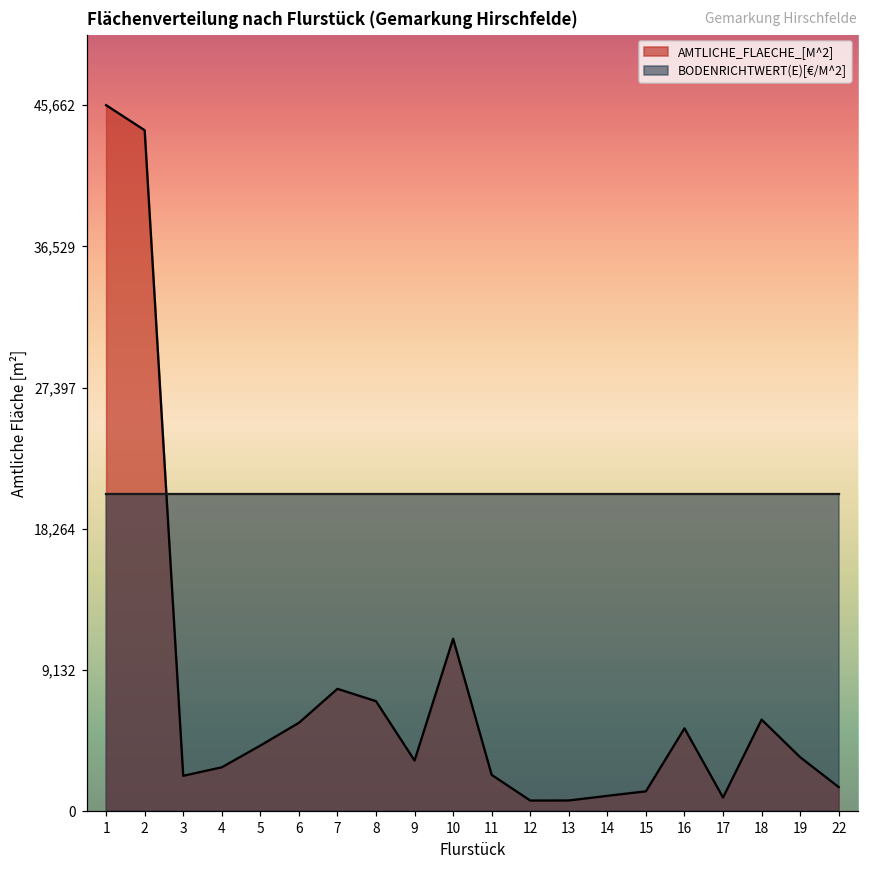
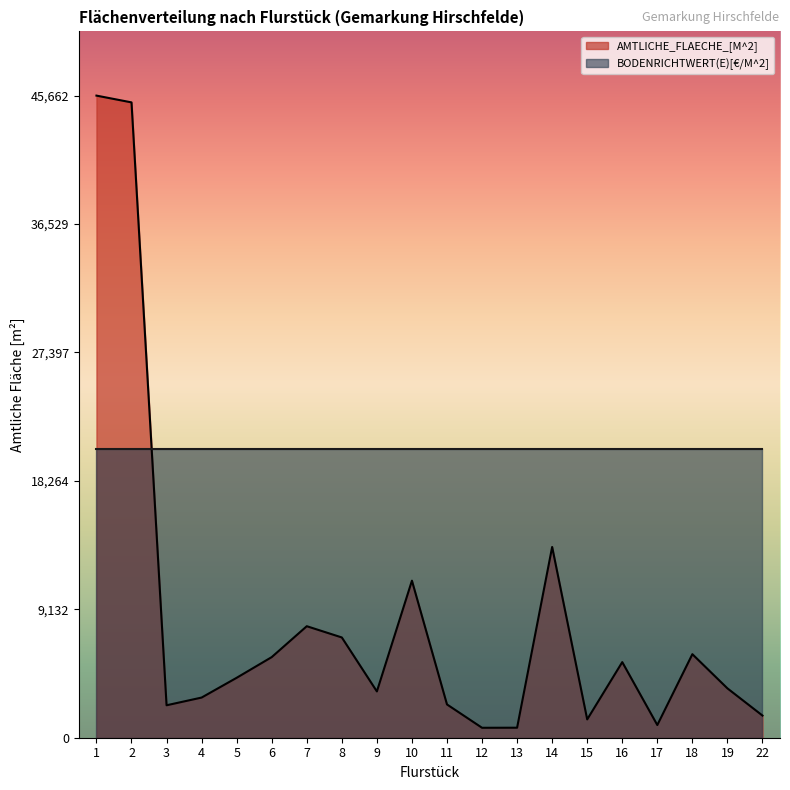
  {
    "AMTLICHE_FLAECHE_[M^2]": {
      "1": "45,700",
-     "2": "44,000",
+     "2": "45,200",
      "3": "2,300",
      "4": "2,900",
      "5": "4,300",
      "6": "5,700",
      "7": "7,900",
      "8": "7,100",
      "9": "3,300",
      "10": "11,200",
      "11": "2,400",
      "12": "700",
      "13": "700",
-     "14": "1,000",
+     "14": "13,600",
      "15": "1,300",
      "16": "5,400",
      "17": "900",
      "18": "5,900",
      "19": "3,500",
      "22": "1,600"
    },
    "BODENRICHTWERT(E)[€/M^2]": {
      "1": "20,500",
      "2": "20,500",
      "3": "20,500",
      "4": "20,500",
      "5": "20,500",
      "6": "20,500",
      "7": "20,500",
      "8": "20,500",
      "9": "20,500",
      "10": "20,500",
      "11": "20,500",
      "12": "20,500",
      "13": "20,500",
      "14": "20,500",
      "15": "20,500",
      "16": "20,500",
      "17": "20,500",
      "18": "20,500",
      "19": "20,500",
      "22": "20,500"
    }
  }
